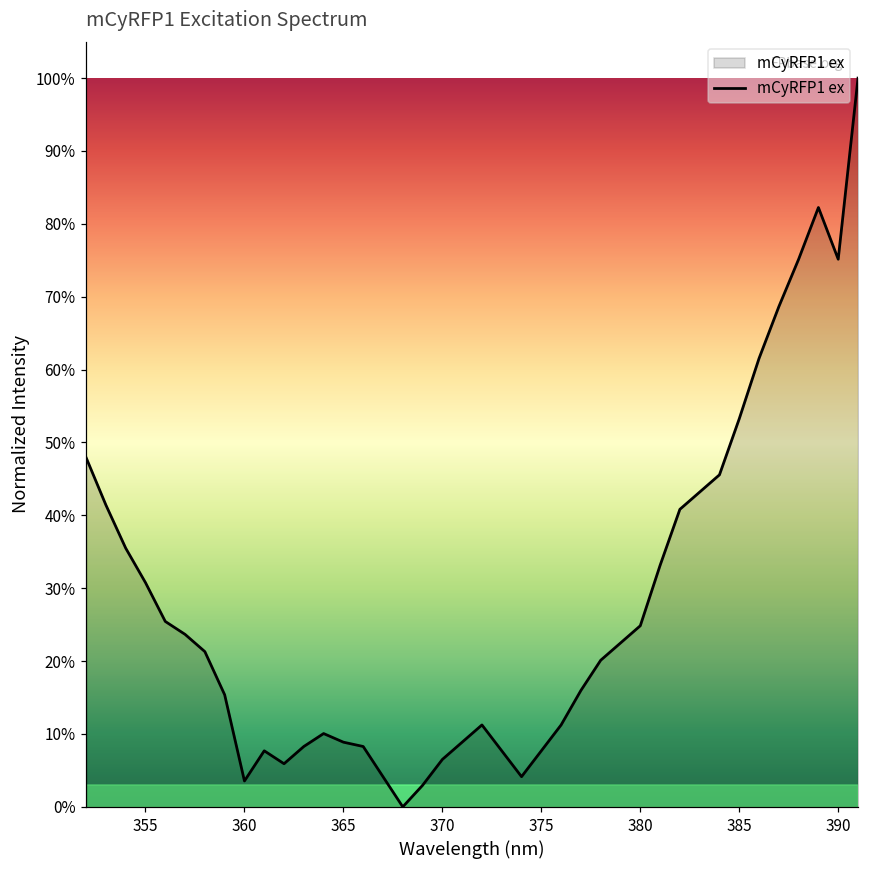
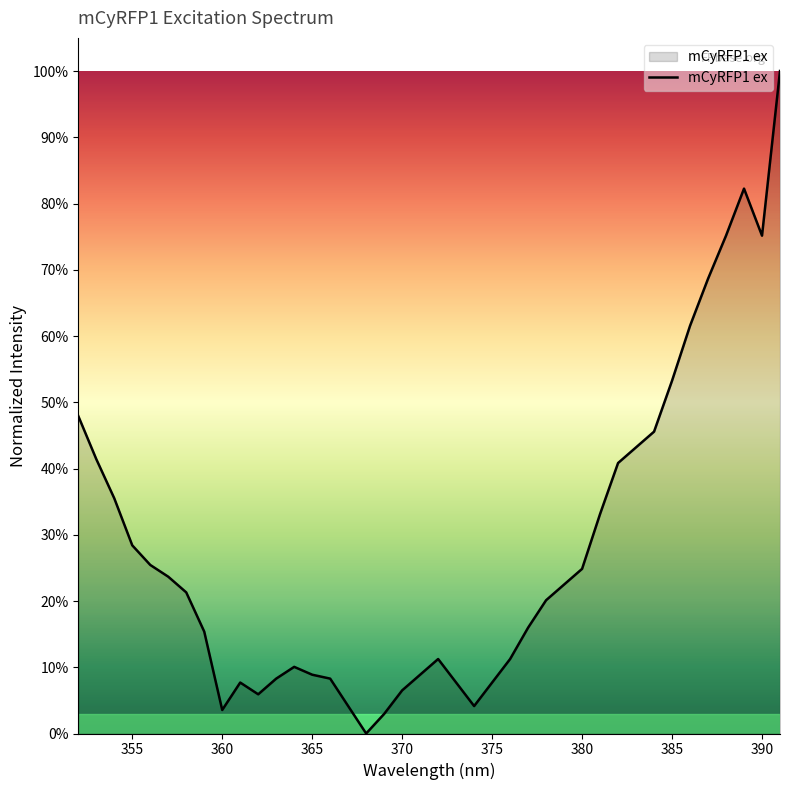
  {
-   "355": "31%",
+   "355": "28%",
    "360": "4%",
    "365": "9%",
    "370": "7%",
    "375": "8%",
    "380": "25%",
    "385": "53%",
    "390": "75%"
  }
